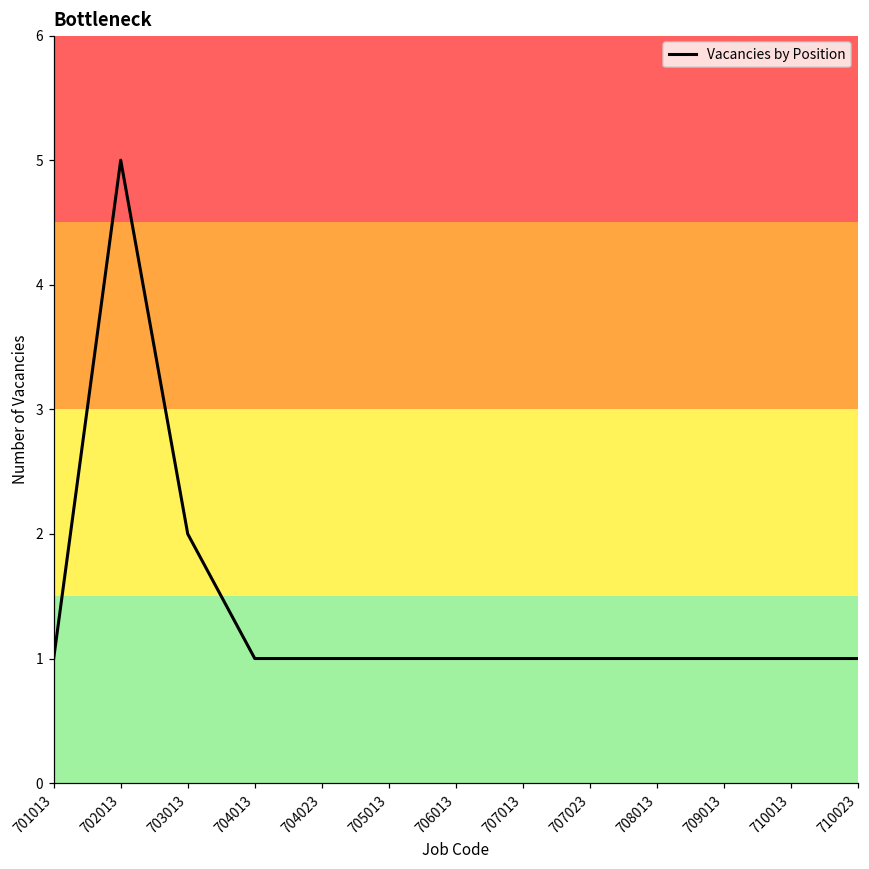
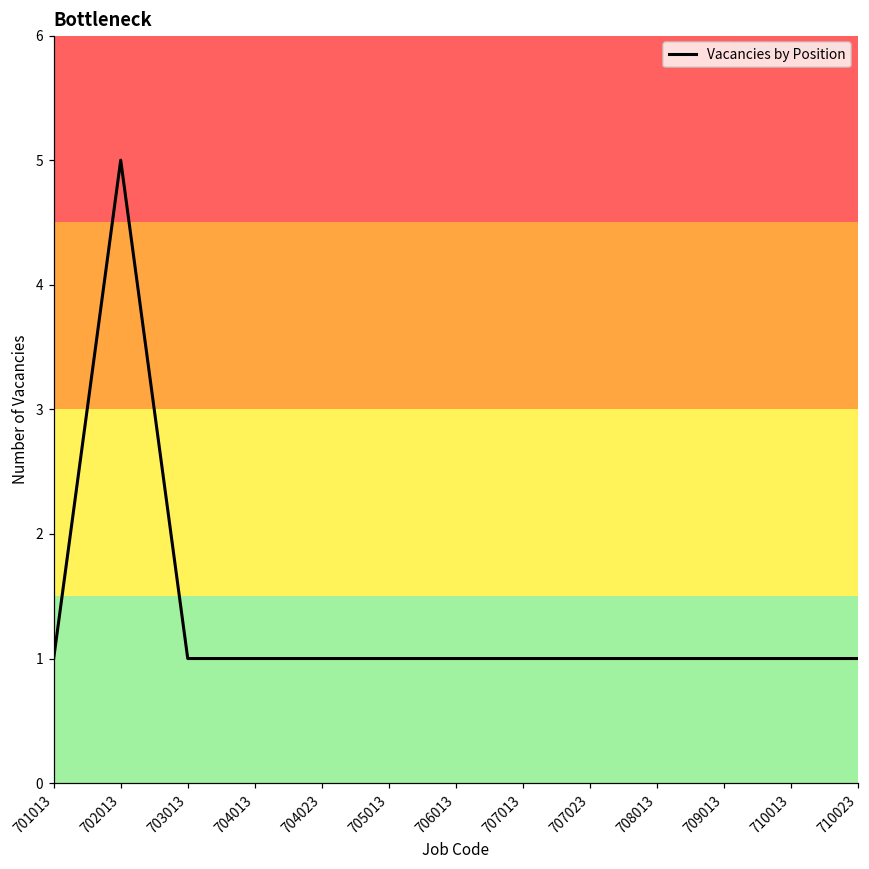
  {
    "701013": 1,
    "702013": 5,
-   "703013": 2,
+   "703013": 1,
    "704013": 1,
    "704023": 1,
    "705013": 1,
    "706013": 1,
    "707013": 1,
    "707023": 1,
    "708013": 1,
    "709013": 1,
    "710013": 1,
    "710023": 1
  }
